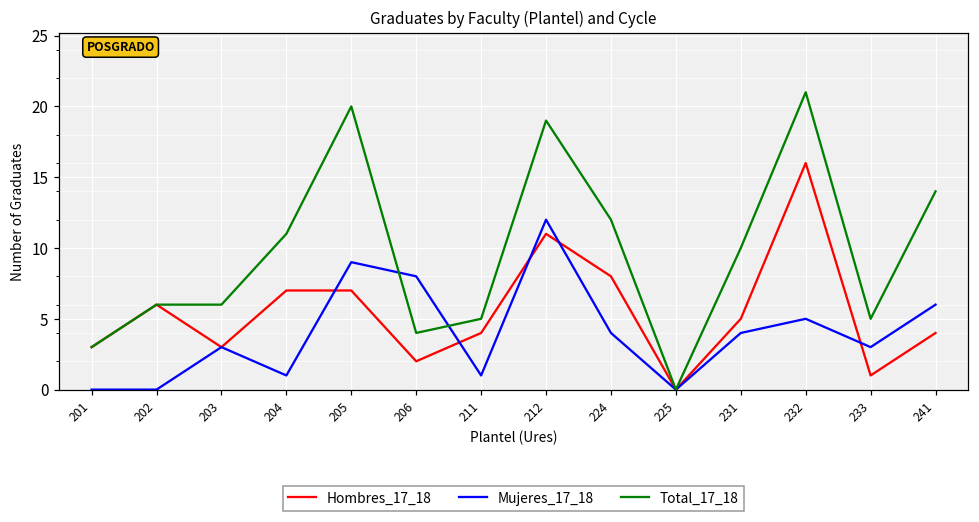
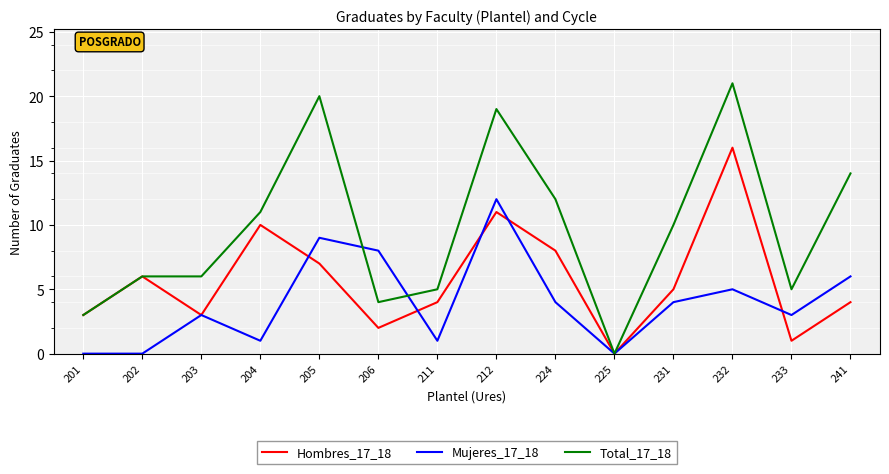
  {
    "Hombres_17_18": {
-     "204": 7,
+     "204": 10,
      "205": 7,
      "206": 2,
      "211": 4,
      "212": 11,
      "224": 8,
      "231": 5,
      "232": 16,
      "233": 1,
      "241": 4
    },
    "Mujeres_17_18": {
      "201": 0,
      "202": 0,
      "204": 1,
      "205": 9,
      "206": 8,
      "211": 1,
      "212": 12,
      "224": 4,
      "231": 4,
      "232": 5,
      "233": 3,
      "241": 6
    },
    "Total_17_18": {
      "203": 6,
      "204": 11,
      "205": 20,
      "206": 4,
      "211": 5,
      "212": 19,
      "224": 12,
      "231": 10,
      "232": 21,
      "233": 5,
      "241": 14
    }
  }
